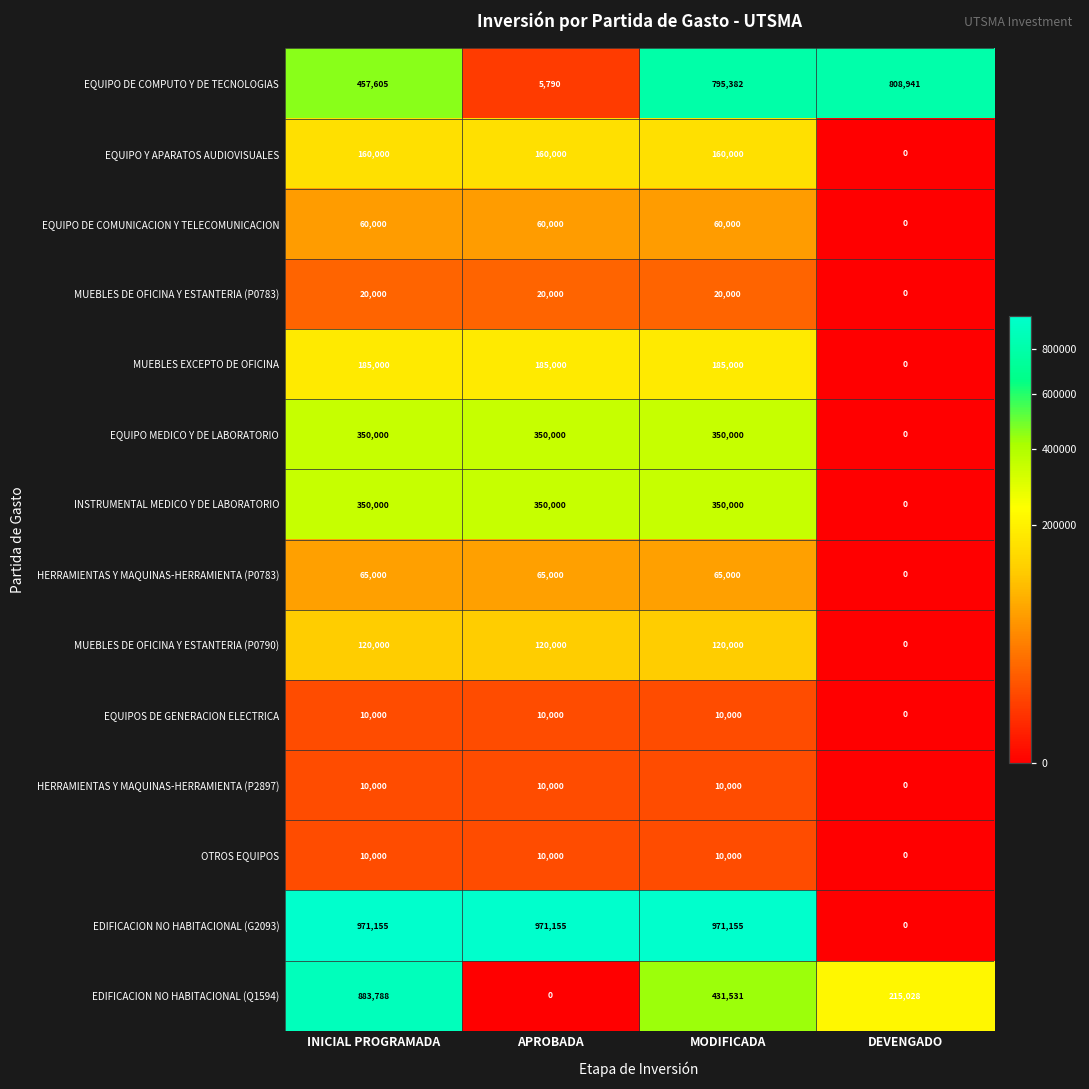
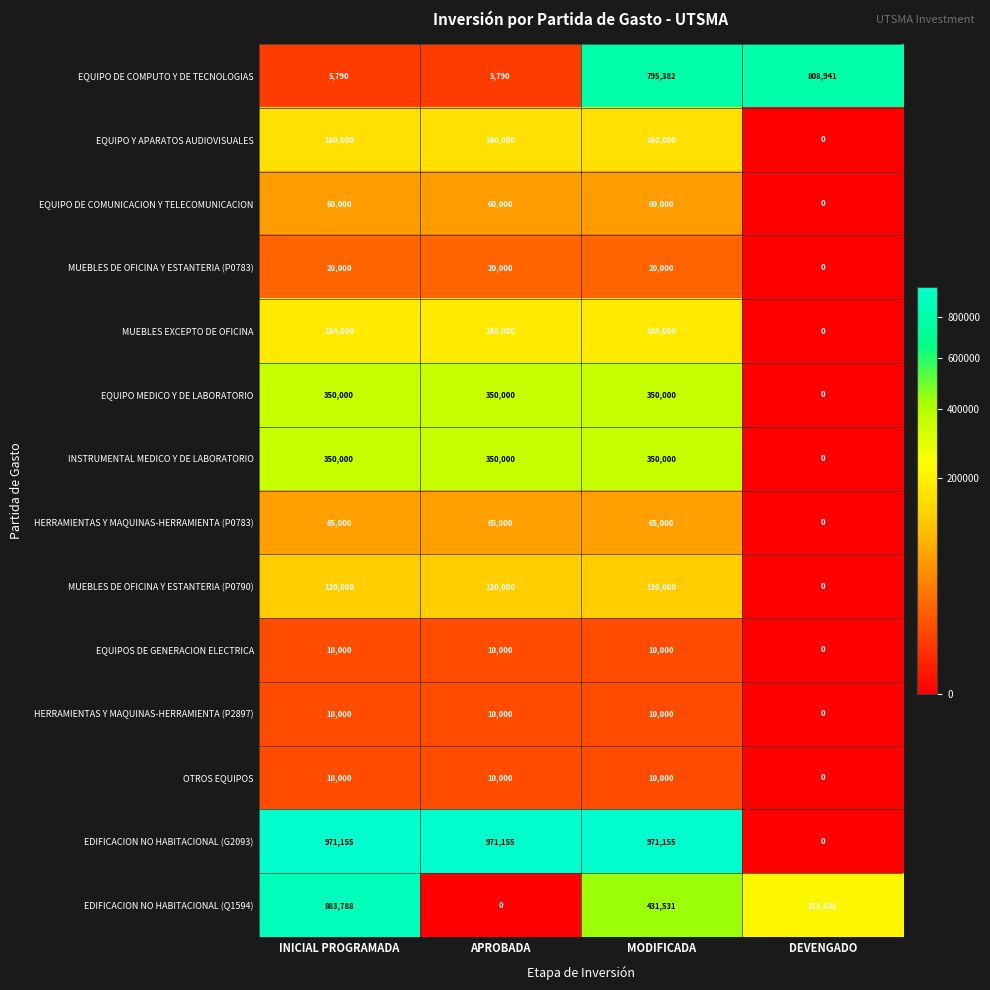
  {
    "EQUIPO DE COMPUTO Y DE TECNOLOGIAS": {
-     "INICIAL PROGRAMADA": "457,605",
+     "INICIAL PROGRAMADA": "5,790",
      "APROBADA": "5,790",
      "MODIFICADA": "795,382",
      "DEVENGADO": "808,941"
    },
    "EQUIPO Y APARATOS AUDIOVISUALES": {
      "INICIAL PROGRAMADA": "160,000",
      "APROBADA": "160,000",
      "MODIFICADA": "160,000",
      "DEVENGADO": "0"
    },
    "EQUIPO DE COMUNICACION Y TELECOMUNICACION": {
      "INICIAL PROGRAMADA": "60,000",
      "APROBADA": "60,000",
      "MODIFICADA": "60,000",
      "DEVENGADO": "0"
    },
    "MUEBLES DE OFICINA Y ESTANTERIA (P0783)": {
      "INICIAL PROGRAMADA": "20,000",
      "APROBADA": "20,000",
      "MODIFICADA": "20,000",
      "DEVENGADO": "0"
    },
    "MUEBLES EXCEPTO DE OFICINA": {
      "INICIAL PROGRAMADA": "185,000",
      "APROBADA": "185,000",
      "MODIFICADA": "185,000",
      "DEVENGADO": "0"
    },
    "EQUIPO MEDICO Y DE LABORATORIO": {
      "INICIAL PROGRAMADA": "350,000",
      "APROBADA": "350,000",
      "MODIFICADA": "350,000",
      "DEVENGADO": "0"
    },
    "INSTRUMENTAL MEDICO Y DE LABORATORIO": {
      "INICIAL PROGRAMADA": "350,000",
      "APROBADA": "350,000",
      "MODIFICADA": "350,000",
      "DEVENGADO": "0"
    },
    "HERRAMIENTAS Y MAQUINAS-HERRAMIENTA (P0783)": {
      "INICIAL PROGRAMADA": "65,000",
      "APROBADA": "65,000",
      "MODIFICADA": "65,000",
      "DEVENGADO": "0"
    },
    "MUEBLES DE OFICINA Y ESTANTERIA (P0790)": {
      "INICIAL PROGRAMADA": "120,000",
      "APROBADA": "120,000",
      "MODIFICADA": "120,000",
      "DEVENGADO": "0"
    },
    "EQUIPOS DE GENERACION ELECTRICA": {
      "INICIAL PROGRAMADA": "10,000",
      "APROBADA": "10,000",
      "MODIFICADA": "10,000",
      "DEVENGADO": "0"
    },
    "HERRAMIENTAS Y MAQUINAS-HERRAMIENTA (P2897)": {
      "INICIAL PROGRAMADA": "10,000",
      "APROBADA": "10,000",
      "MODIFICADA": "10,000",
      "DEVENGADO": "0"
    },
    "OTROS EQUIPOS": {
      "INICIAL PROGRAMADA": "10,000",
      "APROBADA": "10,000",
      "MODIFICADA": "10,000",
      "DEVENGADO": "0"
    },
    "EDIFICACION NO HABITACIONAL (G2093)": {
      "INICIAL PROGRAMADA": "971,155",
      "APROBADA": "971,155",
      "MODIFICADA": "971,155",
      "DEVENGADO": "0"
    },
    "EDIFICACION NO HABITACIONAL (Q1594)": {
      "INICIAL PROGRAMADA": "883,788",
      "APROBADA": "0",
      "MODIFICADA": "431,531",
      "DEVENGADO": "215,028"
    }
  }
